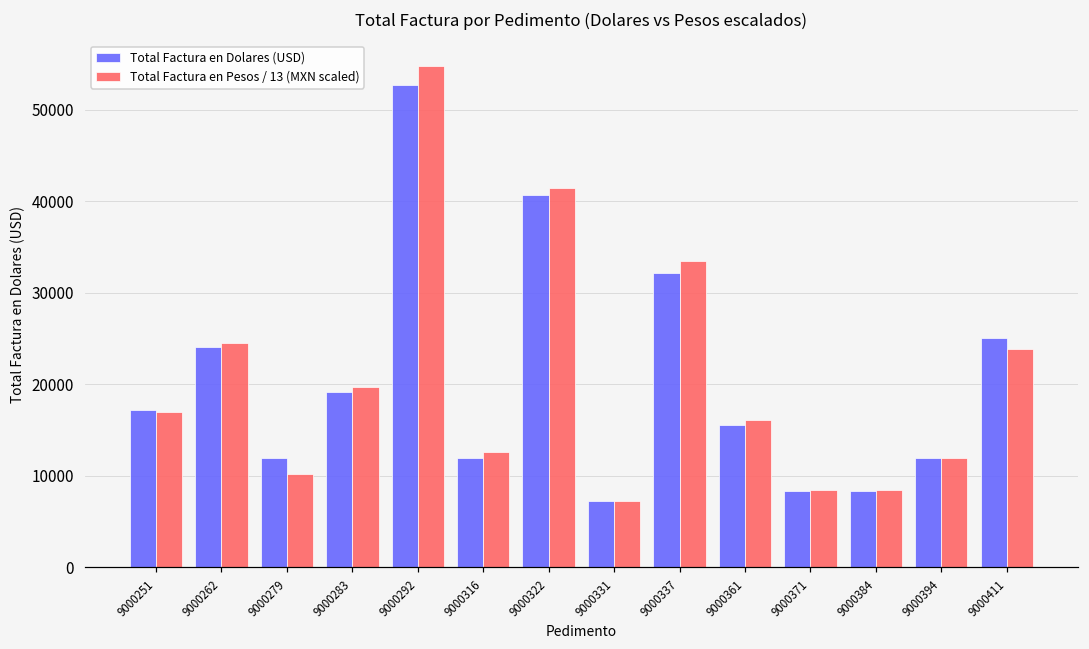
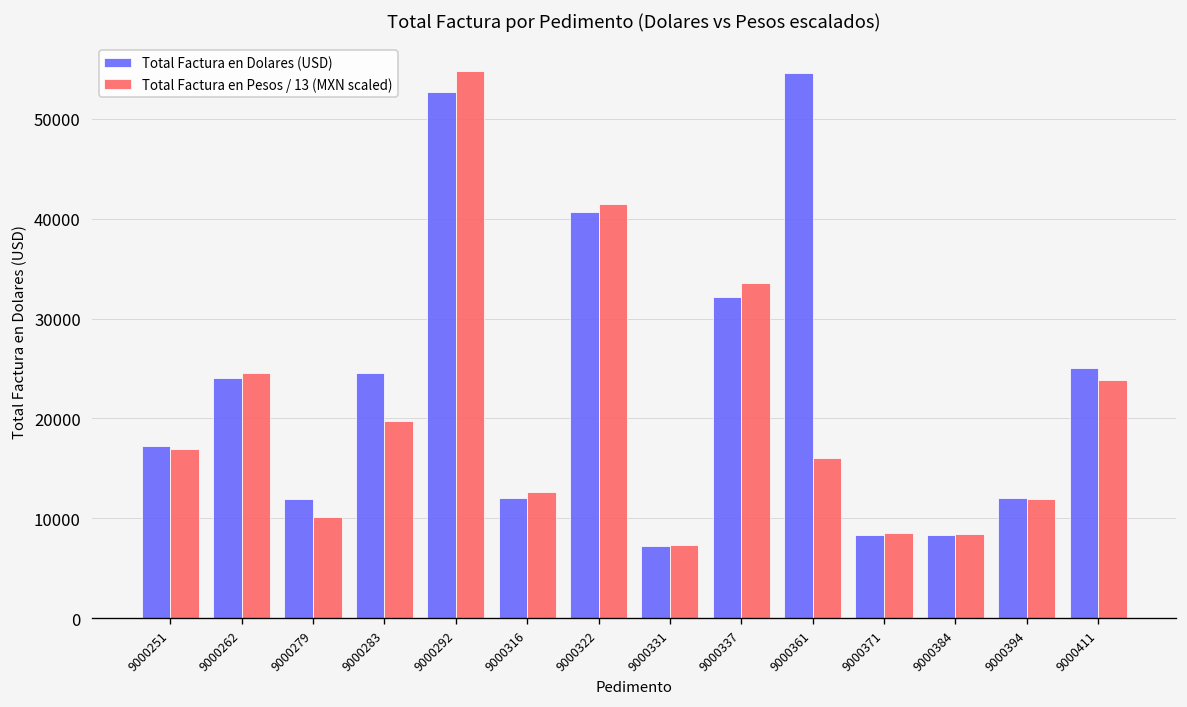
  {
    "Total Factura en Dolares (USD)": {
      "9000251": 17000,
      "9000262": 24000,
      "9000279": 12000,
-     "9000283": 19000,
+     "9000283": 25000,
      "9000292": 53000,
      "9000316": 12000,
      "9000322": 41000,
      "9000331": 7000,
      "9000337": 32000,
-     "9000361": 16000,
+     "9000361": 55000,
      "9000371": 8000,
      "9000384": 8000,
      "9000394": 12000,
      "9000411": 25000
    },
    "Total Factura en Pesos / 13 (MXN scaled)": {
      "9000251": 17000,
      "9000262": 25000,
      "9000279": 10000,
      "9000283": 20000,
      "9000292": 55000,
      "9000316": 13000,
      "9000322": 41000,
      "9000331": 7000,
      "9000337": 34000,
      "9000361": 16000,
      "9000371": 8000,
      "9000384": 8000,
      "9000394": 12000,
      "9000411": 24000
    }
  }
